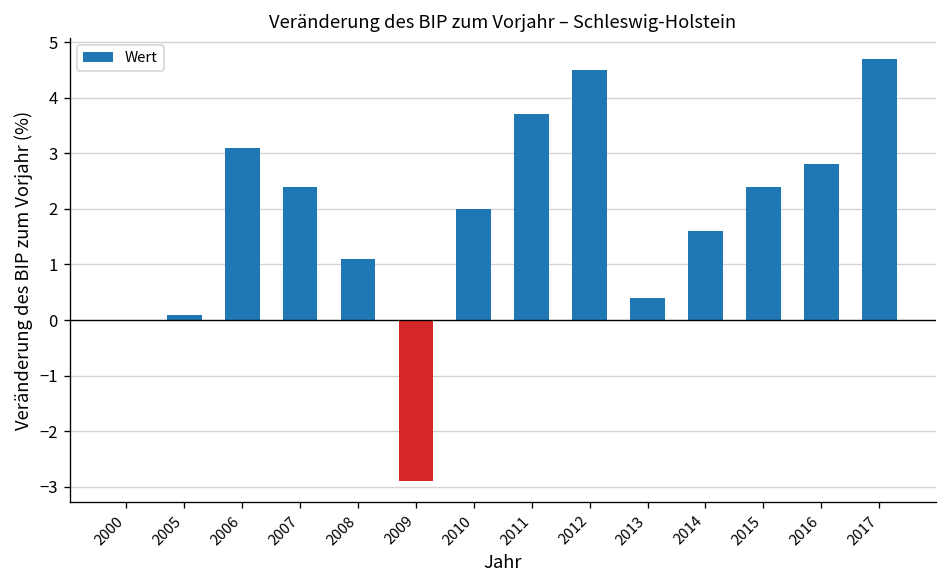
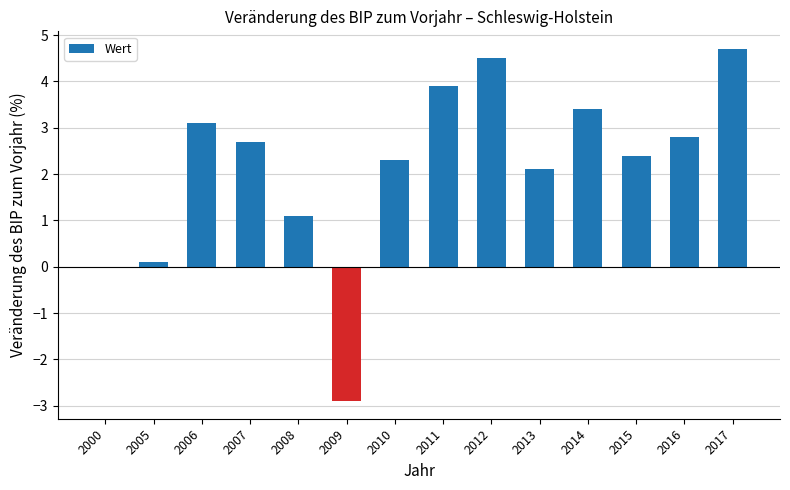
  {
    "2000": 0.0,
    "2005": 0.1,
    "2006": 3.1,
-   "2007": 2.4,
+   "2007": 2.7,
    "2008": 1.1,
    "2009": -2.9,
-   "2010": 2.0,
-   "2011": 3.7,
+   "2010": 2.3,
+   "2011": 3.9,
    "2012": 4.5,
-   "2013": 0.4,
-   "2014": 1.6,
+   "2013": 2.1,
+   "2014": 3.4,
    "2015": 2.4,
    "2016": 2.8,
    "2017": 4.7
  }
